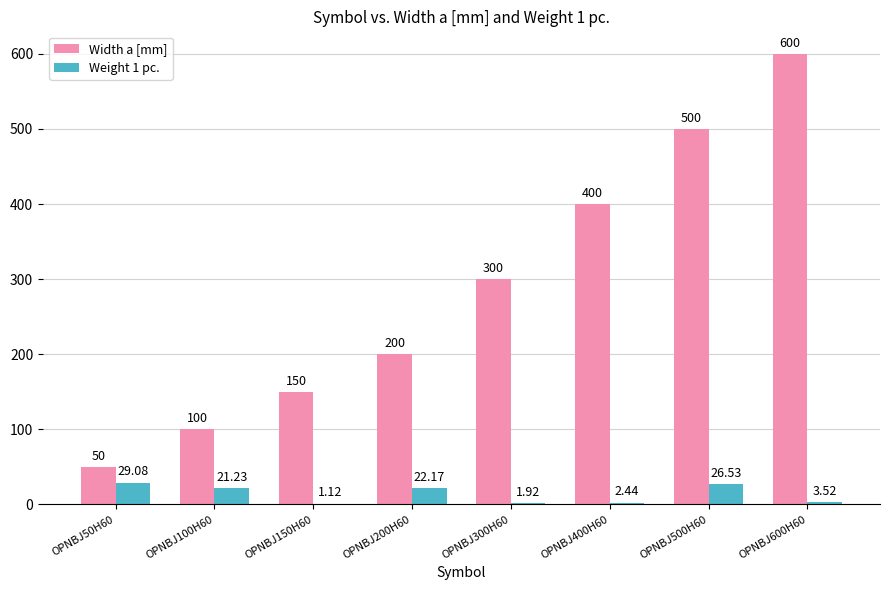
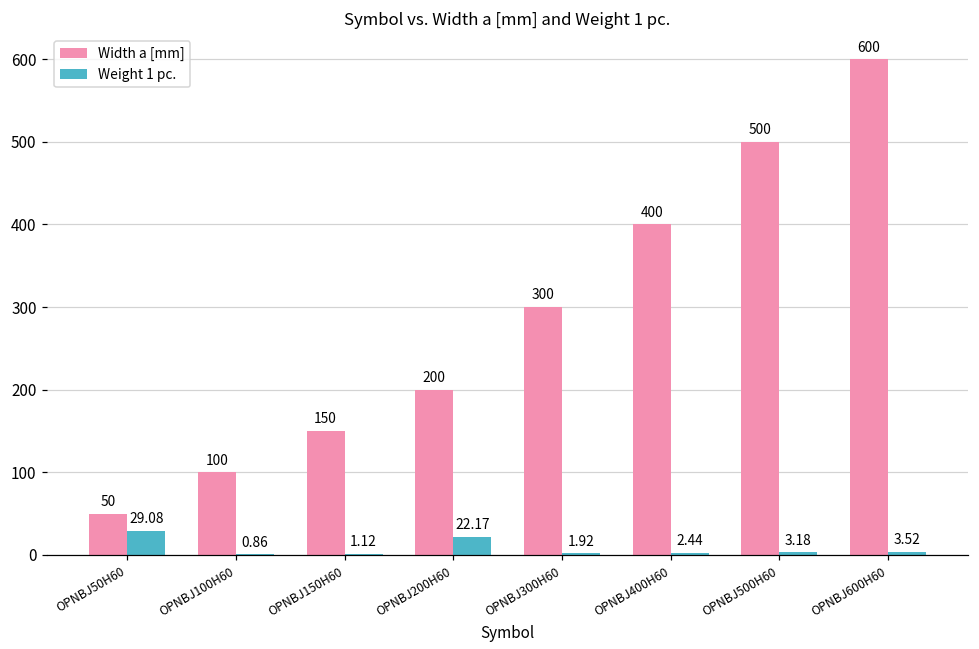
  {
    "Width a [mm]": {
      "OPNBJ50H60": 50,
      "OPNBJ100H60": 100,
      "OPNBJ150H60": 150,
      "OPNBJ200H60": 200,
      "OPNBJ300H60": 300,
      "OPNBJ400H60": 400,
      "OPNBJ500H60": 500,
      "OPNBJ600H60": 600
    },
    "Weight 1 pc.": {
      "OPNBJ50H60": 29.08,
-     "OPNBJ100H60": 21.23,
+     "OPNBJ100H60": 0.86,
      "OPNBJ150H60": 1.12,
      "OPNBJ200H60": 22.17,
      "OPNBJ300H60": 1.92,
      "OPNBJ400H60": 2.44,
-     "OPNBJ500H60": 26.53,
+     "OPNBJ500H60": 3.18,
      "OPNBJ600H60": 3.52
    }
  }
